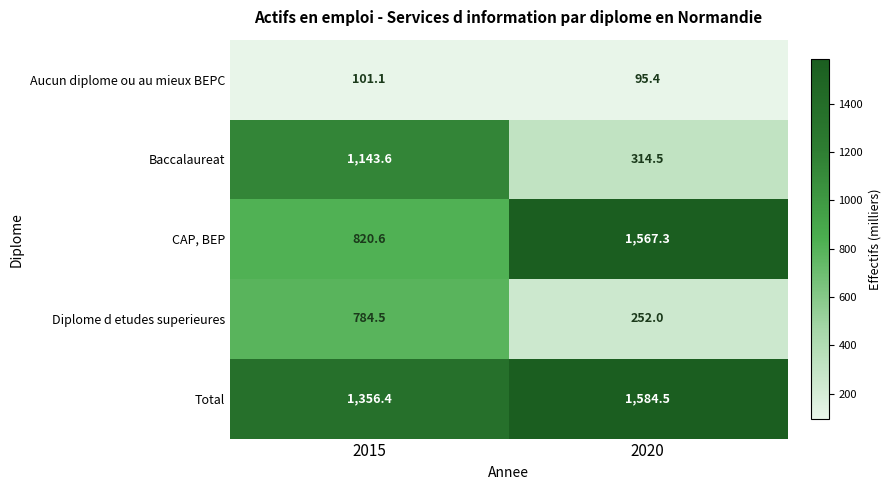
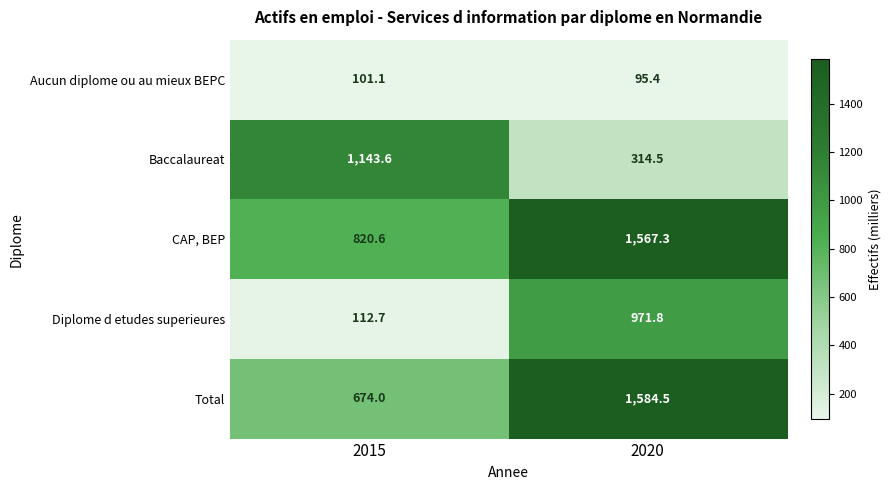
  {
    "Aucun diplome ou au mieux BEPC": {
      "2015": "101.1",
      "2020": "95.4"
    },
    "Baccalaureat": {
      "2015": "1,143.6",
      "2020": "314.5"
    },
    "CAP, BEP": {
      "2015": "820.6",
      "2020": "1,567.3"
    },
    "Diplome d etudes superieures": {
-     "2015": "784.5",
-     "2020": "252.0"
+     "2015": "112.7",
+     "2020": "971.8"
    },
    "Total": {
-     "2015": "1,356.4",
+     "2015": "674.0",
      "2020": "1,584.5"
    }
  }
